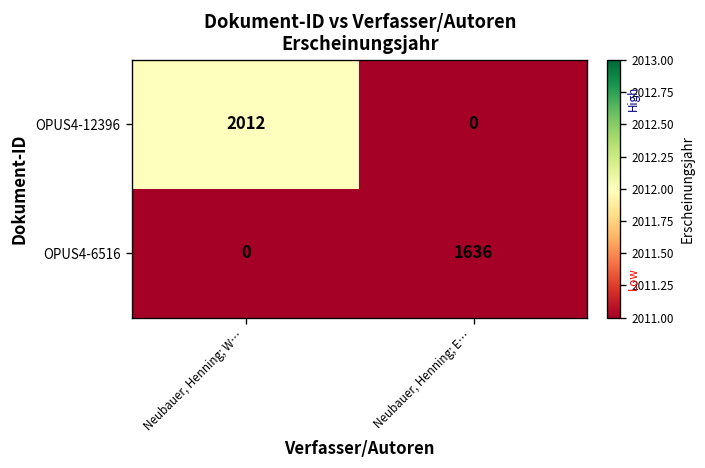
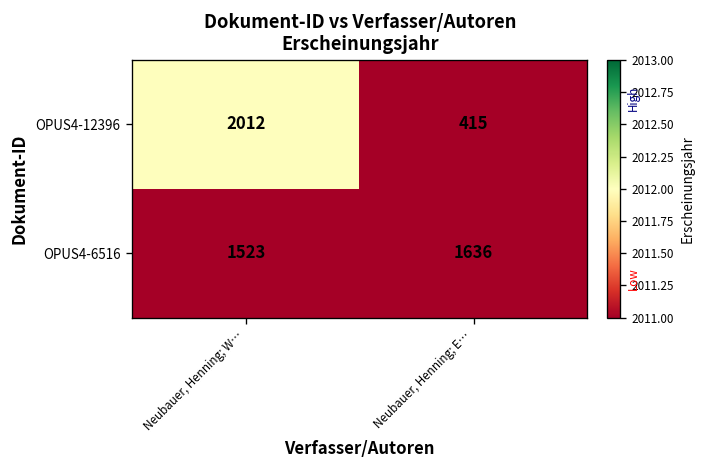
  {
    "OPUS4-12396": {
      "Neubauer, Henning; W…": 2012,
-     "Neubauer, Henning; E…": 0
+     "Neubauer, Henning; E…": 415
    },
    "OPUS4-6516": {
-     "Neubauer, Henning; W…": 0,
+     "Neubauer, Henning; W…": 1523,
      "Neubauer, Henning; E…": 1636
    }
  }
